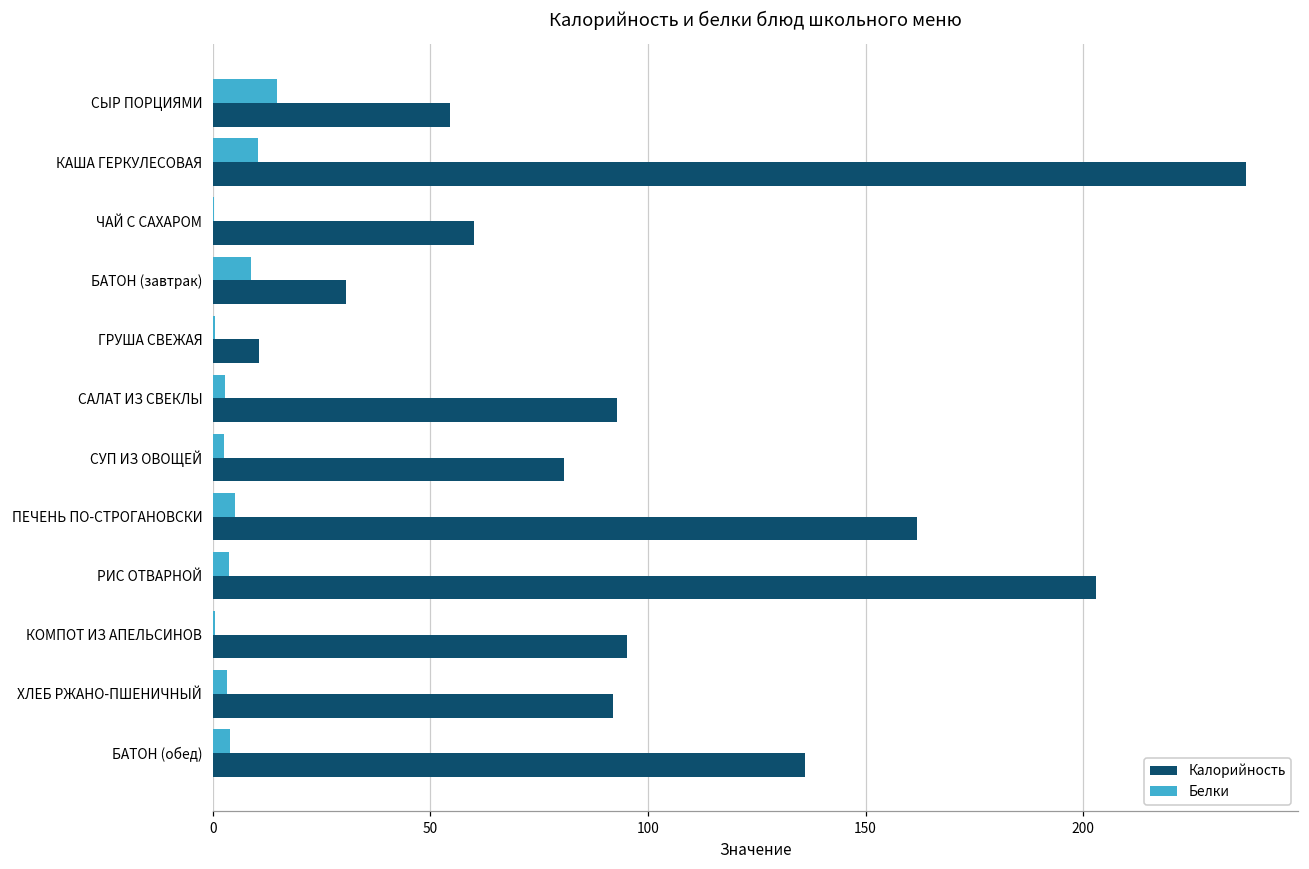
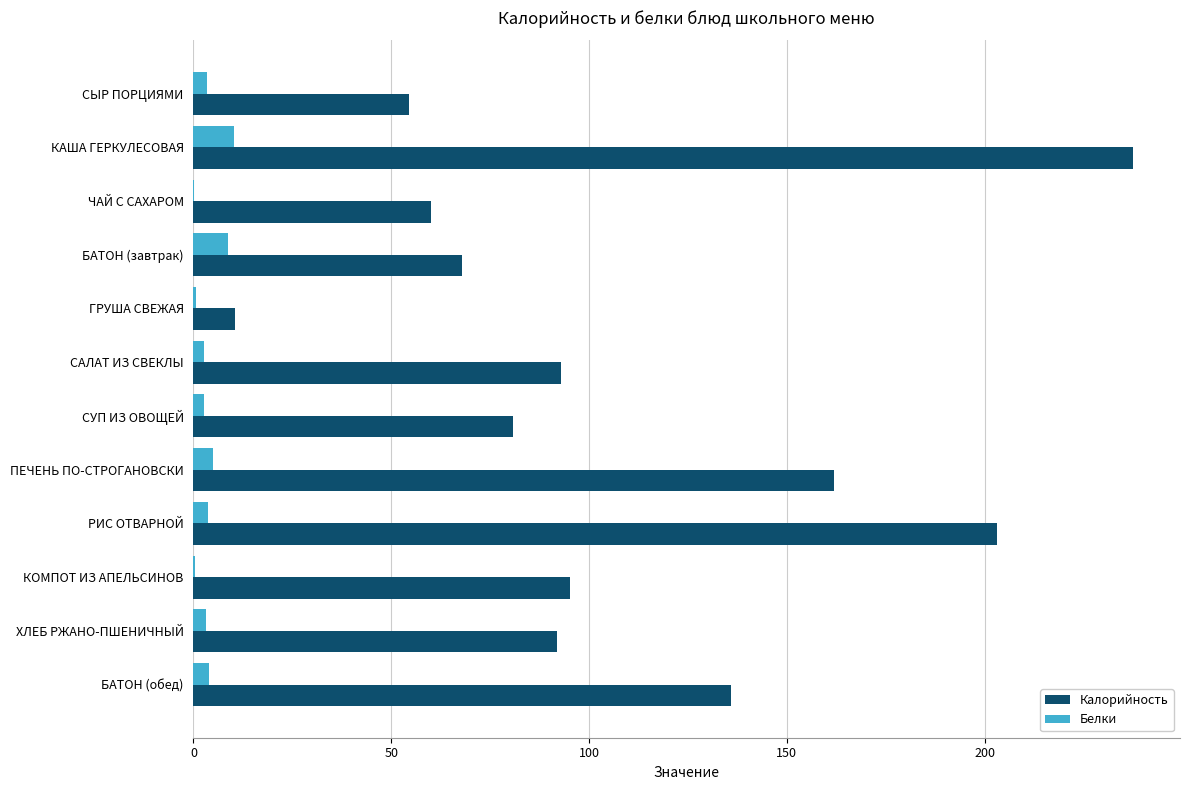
  {
    "Калорийность": {
      "СЫР ПОРЦИЯМИ": 55,
      "КАША ГЕРКУЛЕСОВАЯ": 238,
      "ЧАЙ С САХАРОМ": 60,
-     "БАТОН (завтрак)": 31,
+     "БАТОН (завтрак)": 68,
      "ГРУША СВЕЖАЯ": 11,
      "САЛАТ ИЗ СВЕКЛЫ": 93,
      "СУП ИЗ ОВОЩЕЙ": 81,
      "ПЕЧЕНЬ ПО-СТРОГАНОВСКИ": 162,
      "РИС ОТВАРНОЙ": 203,
      "КОМПОТ ИЗ АПЕЛЬСИНОВ": 95,
      "ХЛЕБ РЖАНО-ПШЕНИЧНЫЙ": 92,
      "БАТОН (обед)": 136
    },
    "Белки": {
-     "СЫР ПОРЦИЯМИ": 15,
+     "СЫР ПОРЦИЯМИ": 3,
      "КАША ГЕРКУЛЕСОВАЯ": 10,
      "БАТОН (завтрак)": 9,
      "САЛАТ ИЗ СВЕКЛЫ": 3,
      "СУП ИЗ ОВОЩЕЙ": 3,
      "ПЕЧЕНЬ ПО-СТРОГАНОВСКИ": 5,
      "РИС ОТВАРНОЙ": 4,
      "ХЛЕБ РЖАНО-ПШЕНИЧНЫЙ": 3,
      "БАТОН (обед)": 4
    }
  }
